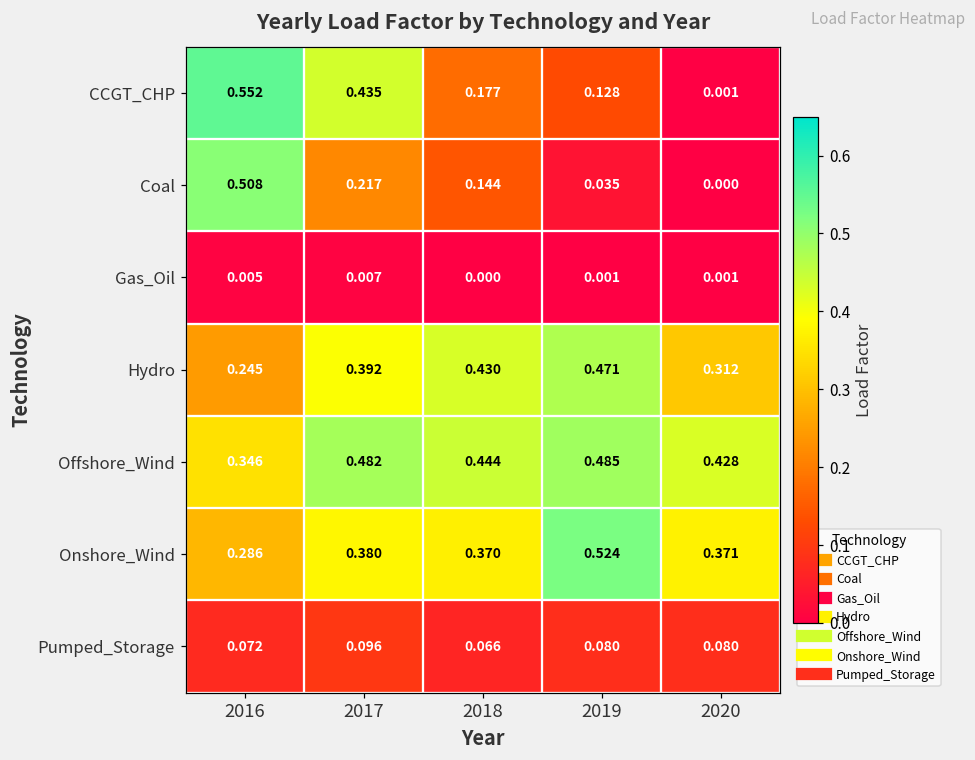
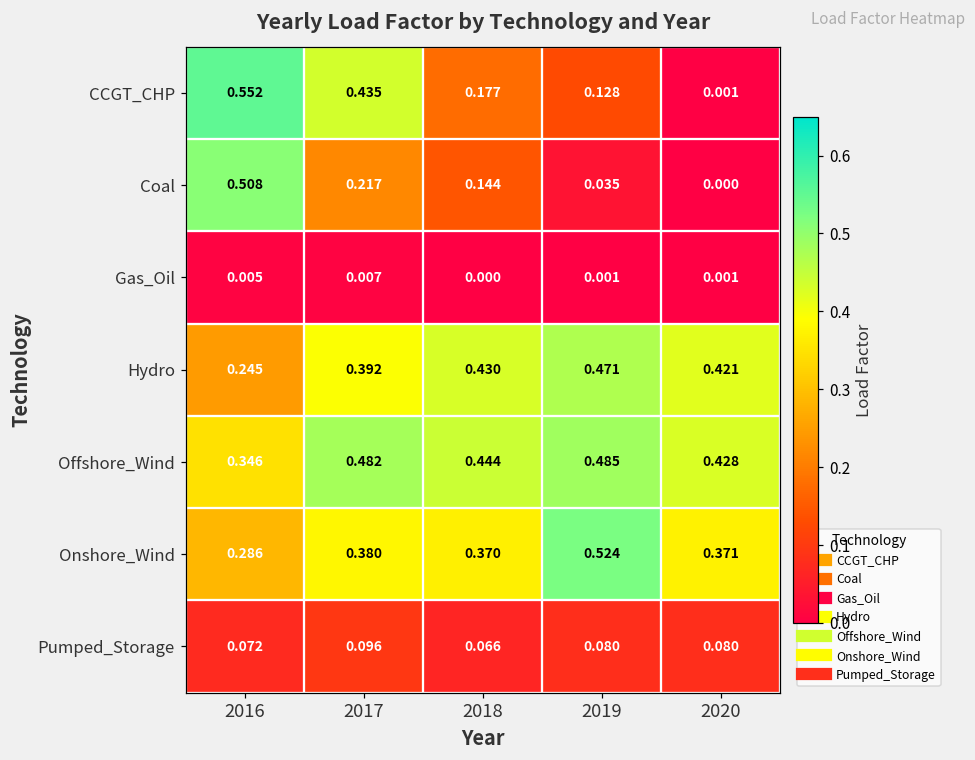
  {
    "CCGT_CHP": {
      "2016": 0.552,
      "2017": 0.435,
      "2018": 0.177,
      "2019": 0.128,
      "2020": 0.001
    },
    "Coal": {
      "2016": 0.508,
      "2017": 0.217,
      "2018": 0.144,
      "2019": 0.035,
      "2020": 0.000
    },
    "Gas_Oil": {
      "2016": 0.005,
      "2017": 0.007,
      "2018": 0.000,
      "2019": 0.001,
      "2020": 0.001
    },
    "Hydro": {
      "2016": 0.245,
      "2017": 0.392,
      "2018": 0.430,
      "2019": 0.471,
-     "2020": 0.312
+     "2020": 0.421
    },
    "Offshore_Wind": {
      "2016": 0.346,
      "2017": 0.482,
      "2018": 0.444,
      "2019": 0.485,
      "2020": 0.428
    },
    "Onshore_Wind": {
      "2016": 0.286,
      "2017": 0.380,
      "2018": 0.370,
      "2019": 0.524,
      "2020": 0.371
    },
    "Pumped_Storage": {
      "2016": 0.072,
      "2017": 0.096,
      "2018": 0.066,
      "2019": 0.080,
      "2020": 0.080
    }
  }
